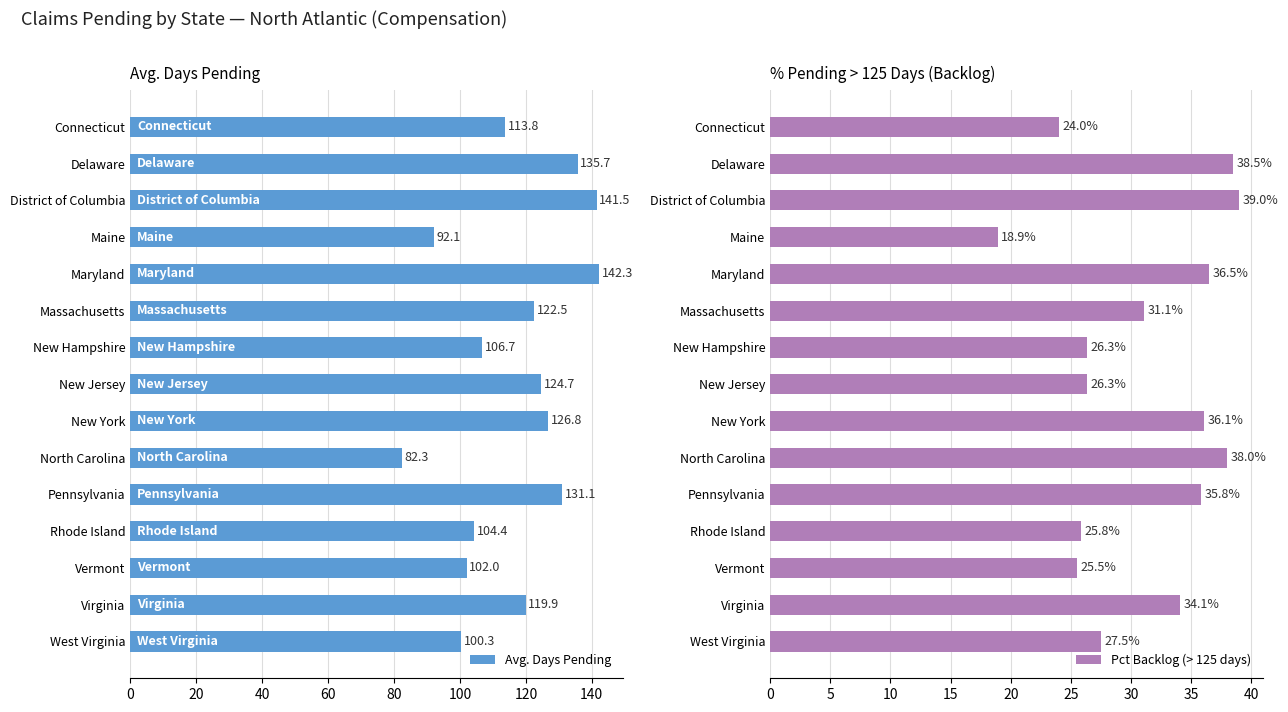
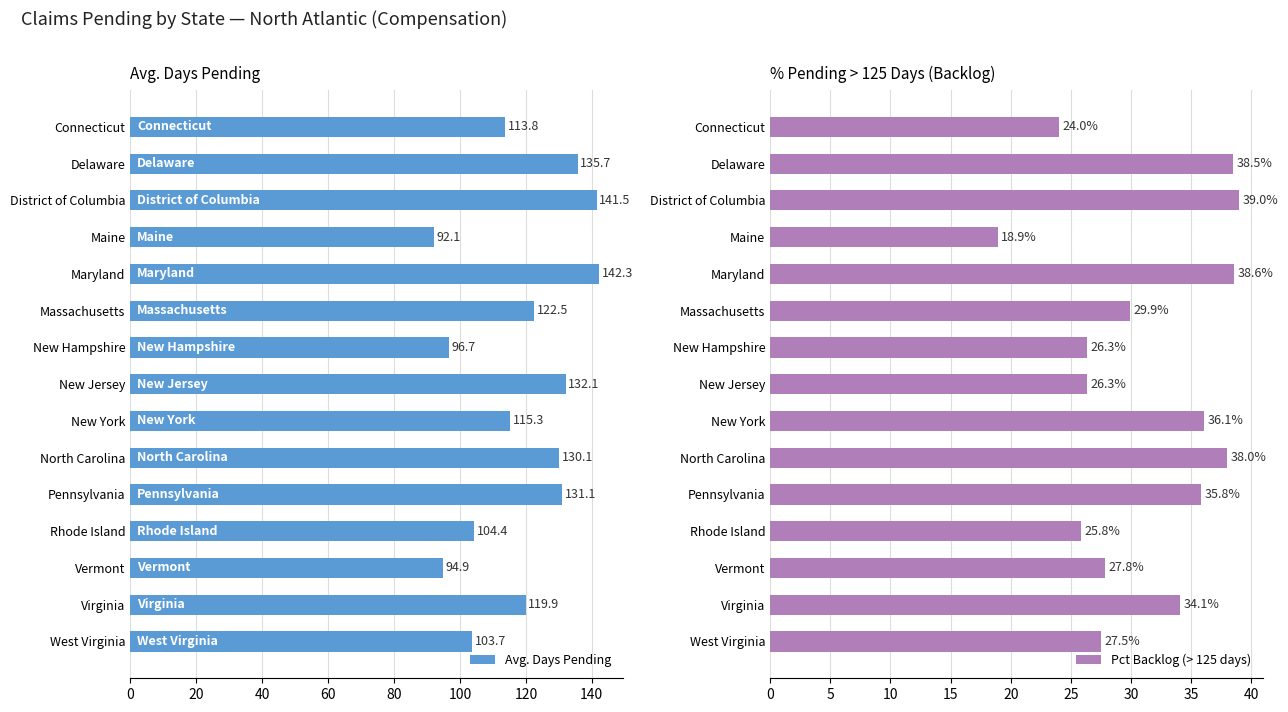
  {
    "Avg. Days Pending": {
      "Connecticut": "113.8",
      "Delaware": "135.7",
      "District of Columbia": "141.5",
      "Maine": "92.1",
      "Maryland": "142.3",
      "Massachusetts": "122.5",
-     "New Hampshire": "106.7",
-     "New Jersey": "124.7",
-     "New York": "126.8",
-     "North Carolina": "82.3",
+     "New Hampshire": "96.7",
+     "New Jersey": "132.1",
+     "New York": "115.3",
+     "North Carolina": "130.1",
      "Pennsylvania": "131.1",
      "Rhode Island": "104.4",
-     "Vermont": "102.0",
+     "Vermont": "94.9",
      "Virginia": "119.9",
-     "West Virginia": "100.3"
+     "West Virginia": "103.7"
    },
    "% Pending > 125 Days (Backlog)": {
      "Connecticut": "24.0%",
      "Delaware": "38.5%",
      "District of Columbia": "39.0%",
      "Maine": "18.9%",
-     "Maryland": "36.5%",
-     "Massachusetts": "31.1%",
+     "Maryland": "38.6%",
+     "Massachusetts": "29.9%",
      "New Hampshire": "26.3%",
      "New Jersey": "26.3%",
      "New York": "36.1%",
      "North Carolina": "38.0%",
      "Pennsylvania": "35.8%",
      "Rhode Island": "25.8%",
-     "Vermont": "25.5%",
+     "Vermont": "27.8%",
      "Virginia": "34.1%",
      "West Virginia": "27.5%"
    }
  }
